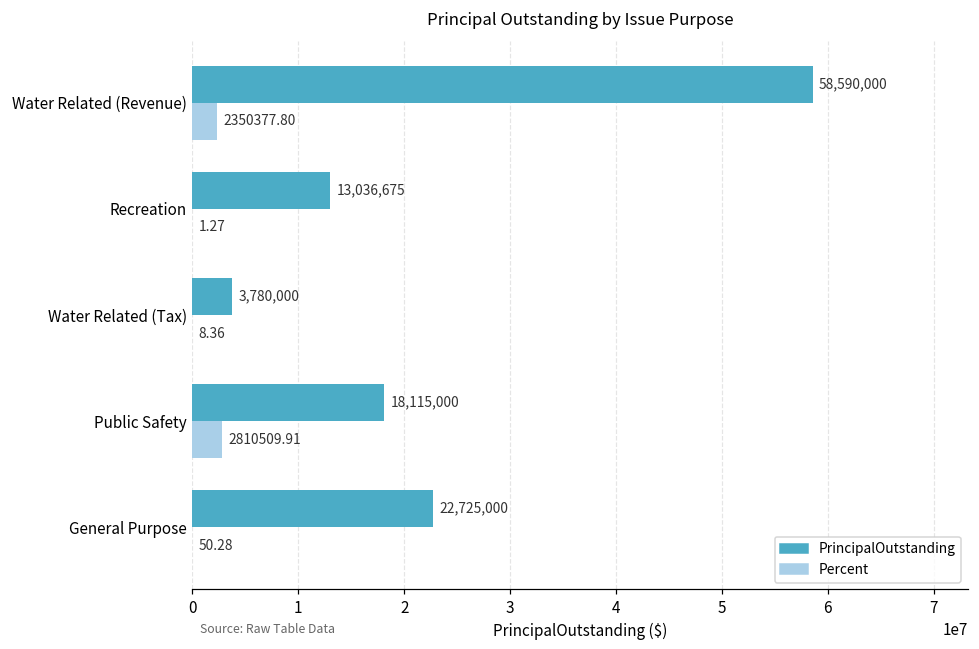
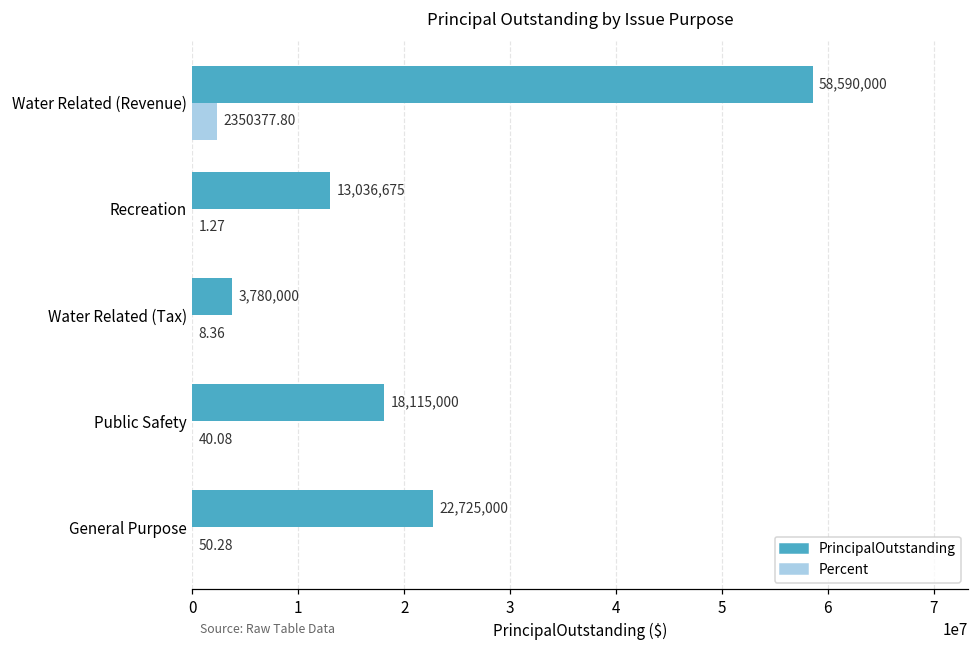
  {
    "PrincipalOutstanding": {
      "Water Related (Revenue)": "58,590,000",
      "Recreation": "13,036,675",
      "Water Related (Tax)": "3,780,000",
      "Public Safety": "18,115,000",
      "General Purpose": "22,725,000"
    },
    "Percent": {
      "Water Related (Revenue)": "2350377.80",
      "Recreation": "1.27",
      "Water Related (Tax)": "8.36",
-     "Public Safety": "2810509.91",
+     "Public Safety": "40.08",
      "General Purpose": "50.28"
    }
  }
